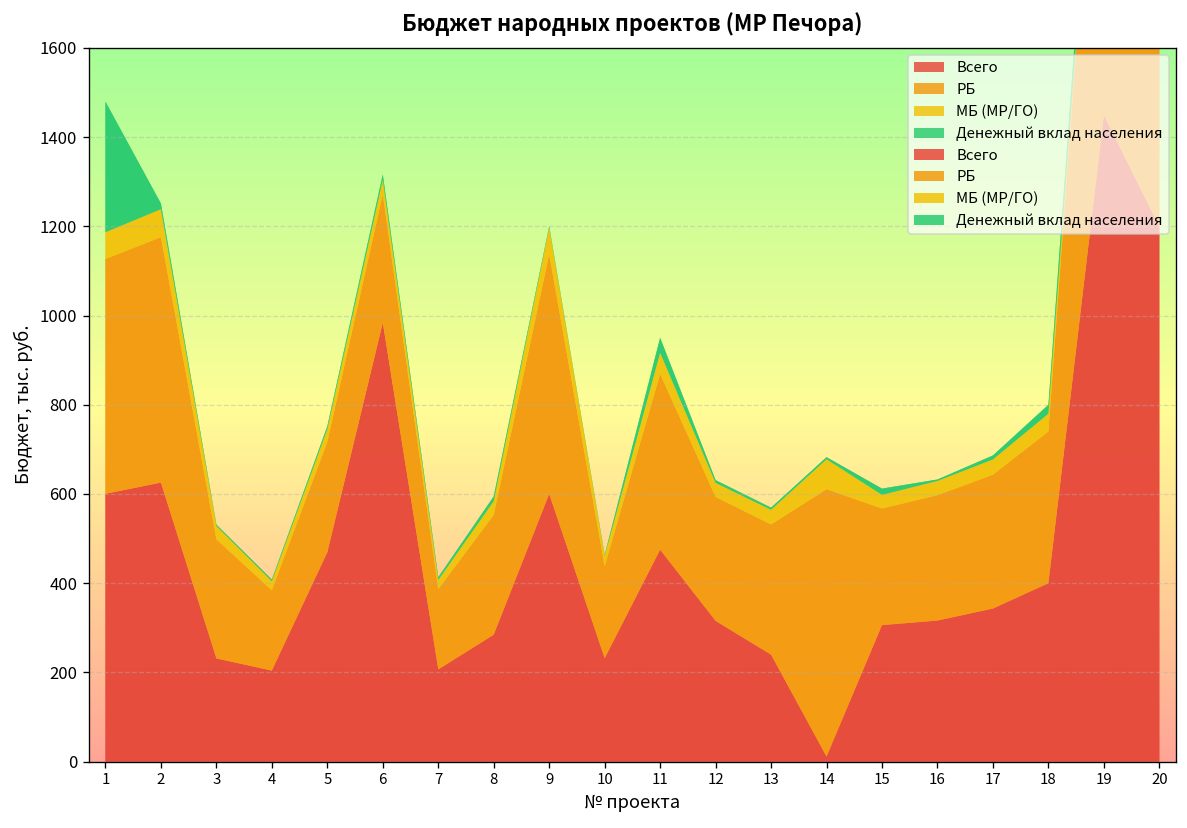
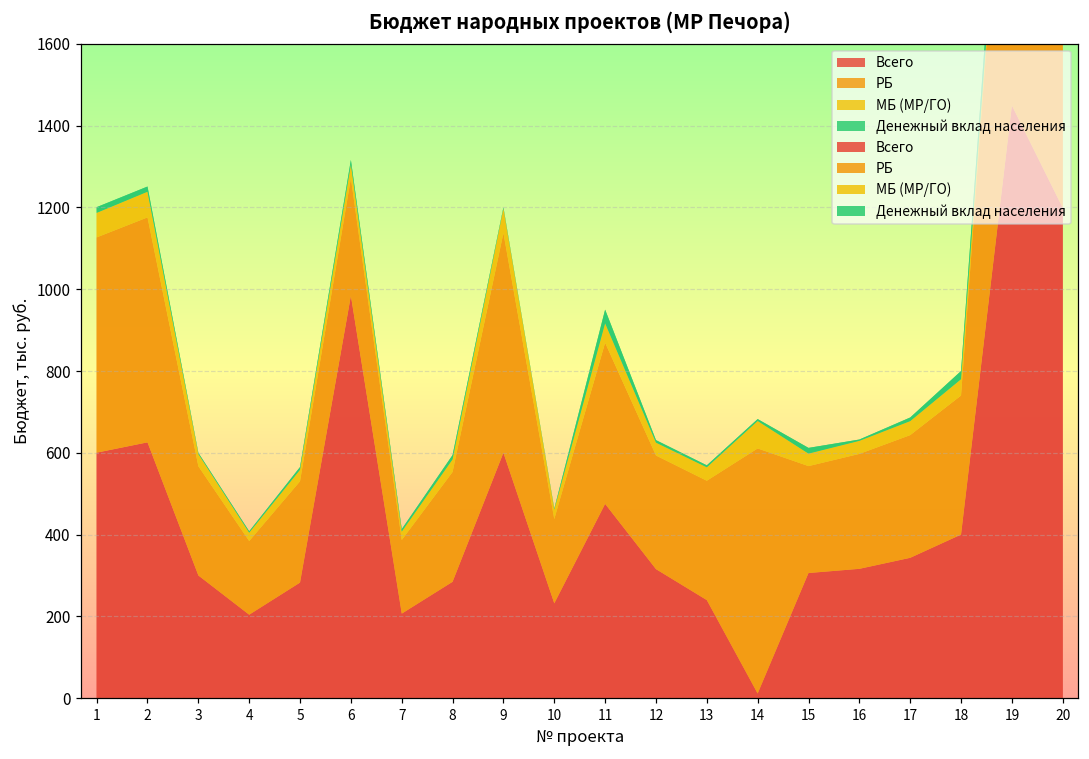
  {
    "Всего": {
      "1": 600,
      "2": 630,
-     "3": 230,
+     "3": 300,
      "4": 200,
-     "5": 470,
+     "5": 280,
      "6": 980,
      "7": 210,
      "8": 280,
      "9": 600,
      "10": 230,
      "11": 480,
      "12": 320,
      "13": 240,
      "14": 10,
      "15": 310,
      "16": 320,
      "17": 340,
      "18": 400
    },
    "Денежный вклад населения": {
-     "1": 290,
+     "1": 10,
      "2": 10,
      "6": 10,
      "8": 10,
      "11": 30,
      "15": 10,
      "17": 10,
      "18": 20
    }
  }
